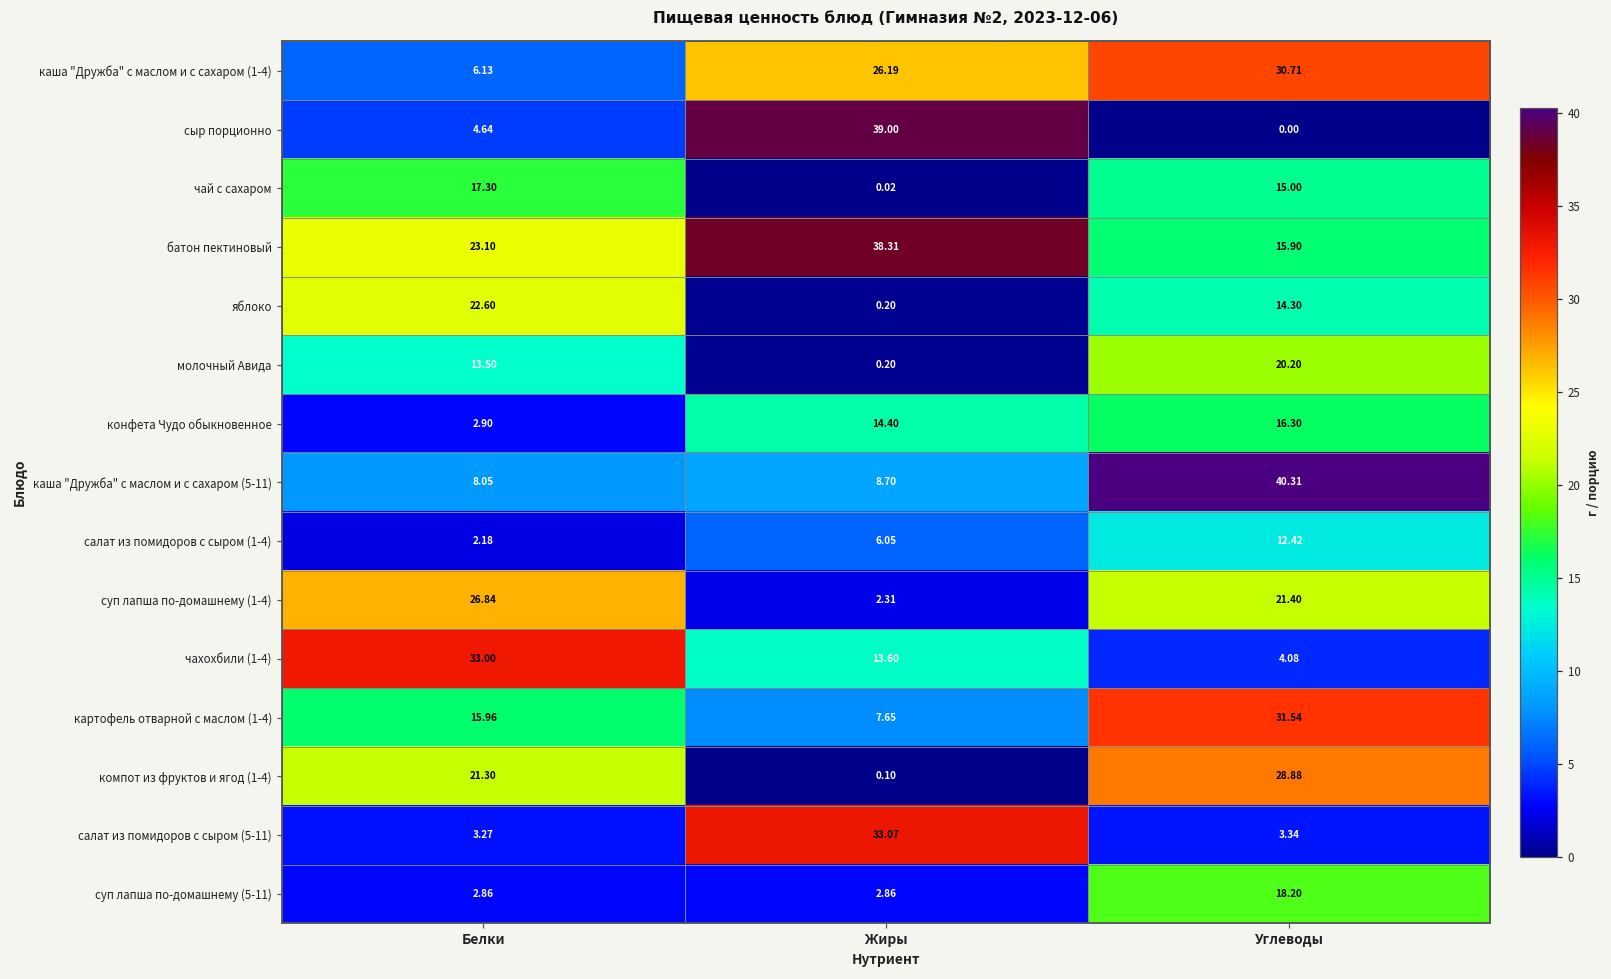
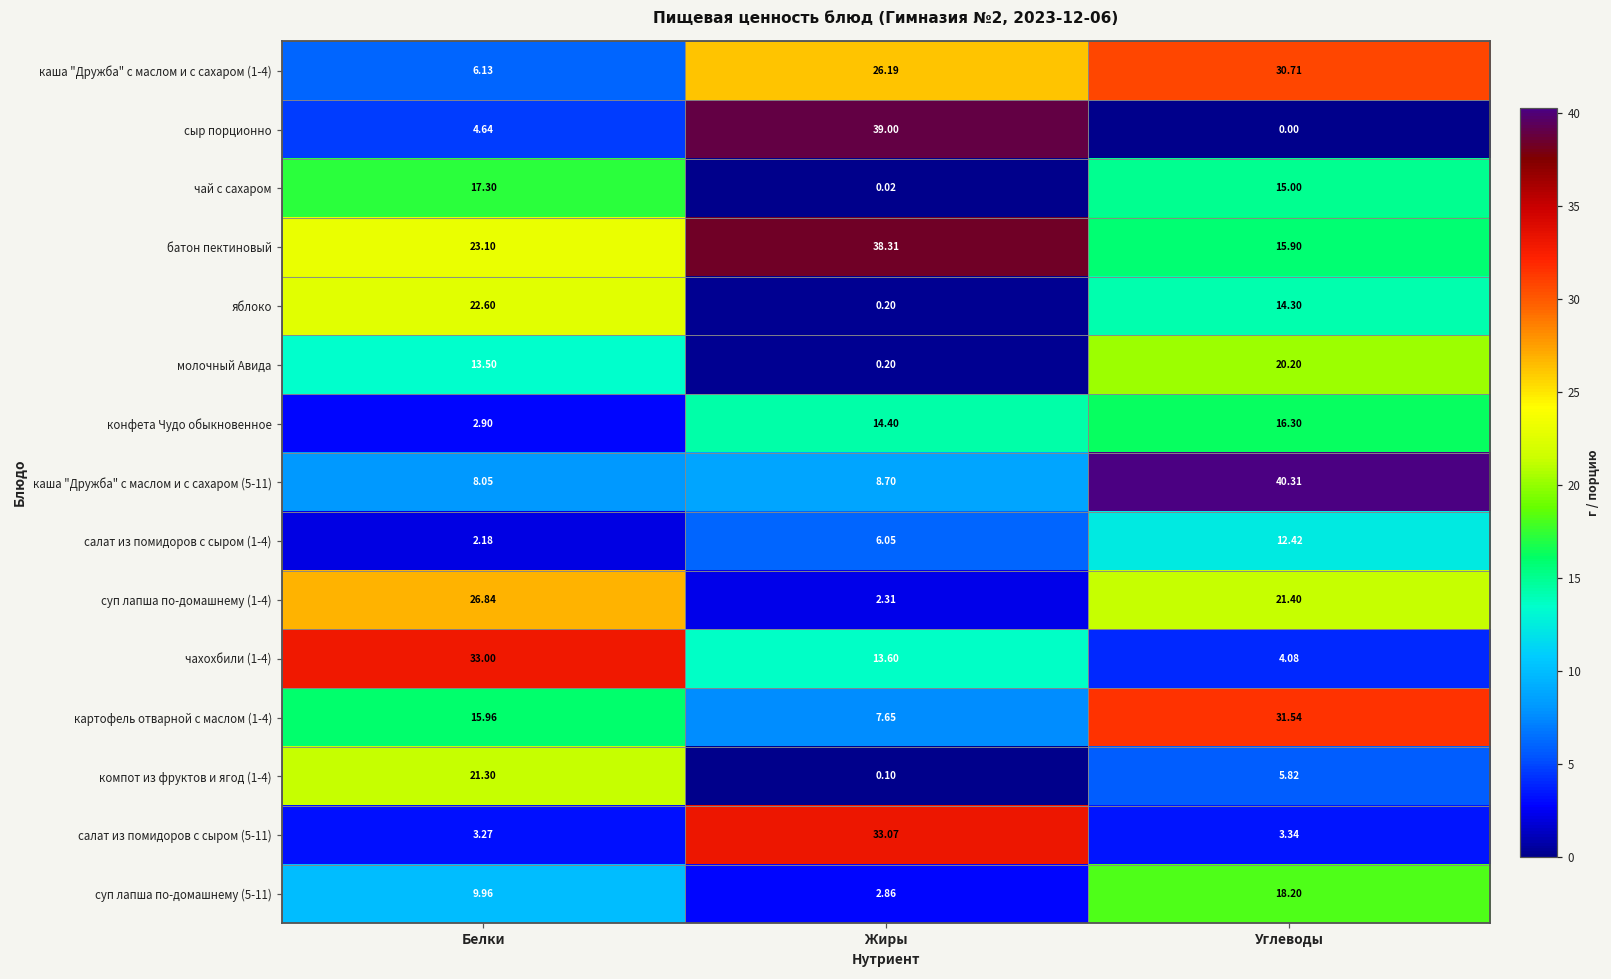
  {
    "каша \"Дружба\" с маслом и с сахаром (1-4)": {
      "Белки": 6.13,
      "Жиры": 26.19,
      "Углеводы": 30.71
    },
    "сыр порционно": {
      "Белки": 4.64,
      "Жиры": 39.00,
      "Углеводы": 0.00
    },
    "чай с сахаром": {
      "Белки": 17.30,
      "Жиры": 0.02,
      "Углеводы": 15.00
    },
    "батон пектиновый": {
      "Белки": 23.10,
      "Жиры": 38.31,
      "Углеводы": 15.90
    },
    "яблоко": {
      "Белки": 22.60,
      "Жиры": 0.20,
      "Углеводы": 14.30
    },
    "молочный Авида": {
      "Белки": 13.50,
      "Жиры": 0.20,
      "Углеводы": 20.20
    },
    "конфета Чудо обыкновенное": {
      "Белки": 2.90,
      "Жиры": 14.40,
      "Углеводы": 16.30
    },
    "каша \"Дружба\" с маслом и с сахаром (5-11)": {
      "Белки": 8.05,
      "Жиры": 8.70,
      "Углеводы": 40.31
    },
    "салат из помидоров с сыром (1-4)": {
      "Белки": 2.18,
      "Жиры": 6.05,
      "Углеводы": 12.42
    },
    "суп лапша по-домашнему (1-4)": {
      "Белки": 26.84,
      "Жиры": 2.31,
      "Углеводы": 21.40
    },
    "чахохбили (1-4)": {
      "Белки": 33.00,
      "Жиры": 13.60,
      "Углеводы": 4.08
    },
    "картофель отварной с маслом (1-4)": {
      "Белки": 15.96,
      "Жиры": 7.65,
      "Углеводы": 31.54
    },
    "компот из фруктов и ягод (1-4)": {
      "Белки": 21.30,
      "Жиры": 0.10,
-     "Углеводы": 28.88
+     "Углеводы": 5.82
    },
    "салат из помидоров с сыром (5-11)": {
      "Белки": 3.27,
      "Жиры": 33.07,
      "Углеводы": 3.34
    },
    "суп лапша по-домашнему (5-11)": {
-     "Белки": 2.86,
+     "Белки": 9.96,
      "Жиры": 2.86,
      "Углеводы": 18.20
    }
  }
